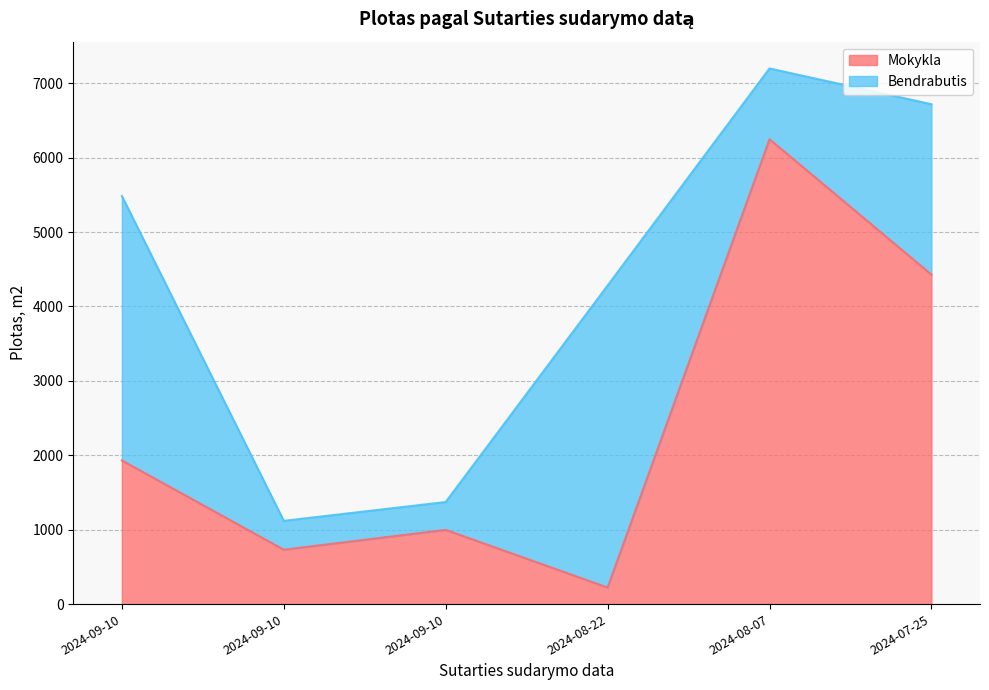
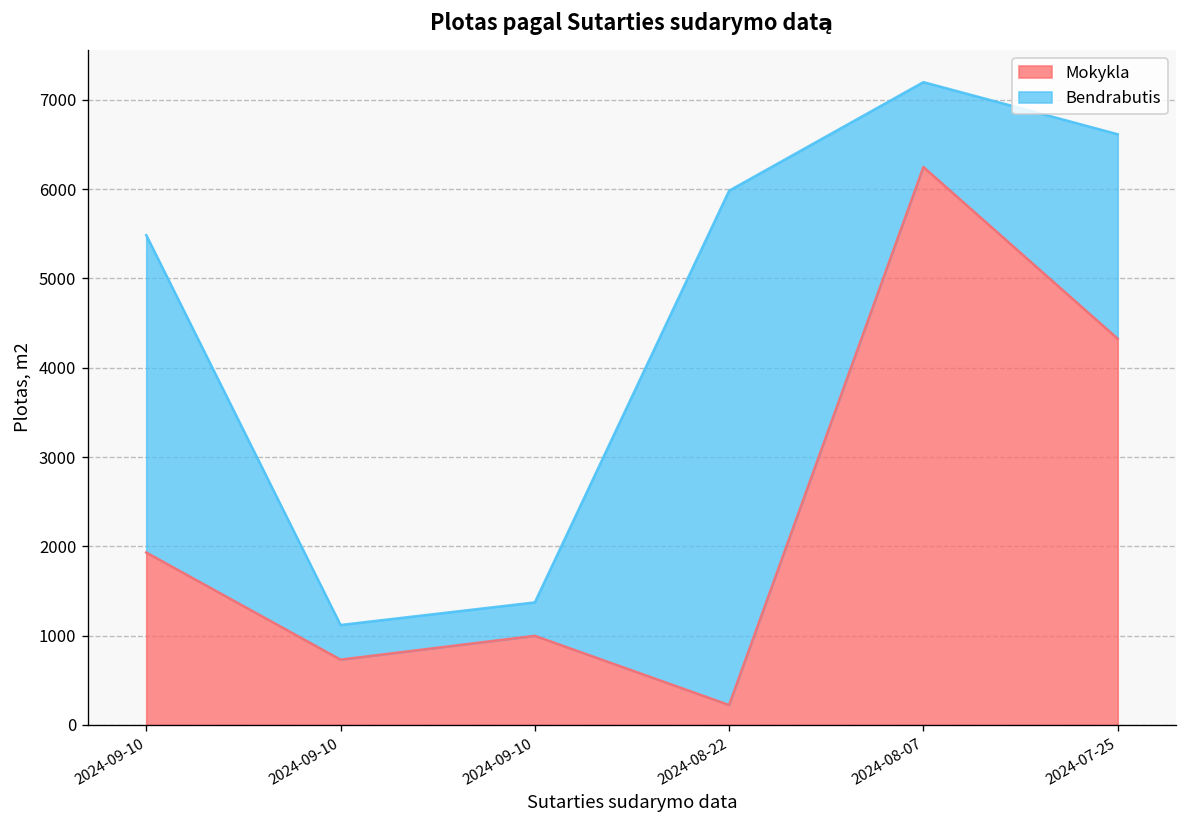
  {
    "Mokykla": {
      "2024-08-22": 200,
      "2024-08-07": 6200,
-     "2024-07-25": 4400
+     "2024-07-25": 4300
    },
    "Bendrabutis": {
-     "2024-08-22": 4100,
+     "2024-08-22": 5800,
      "2024-08-07": 1000,
      "2024-07-25": 2300
    }
  }
